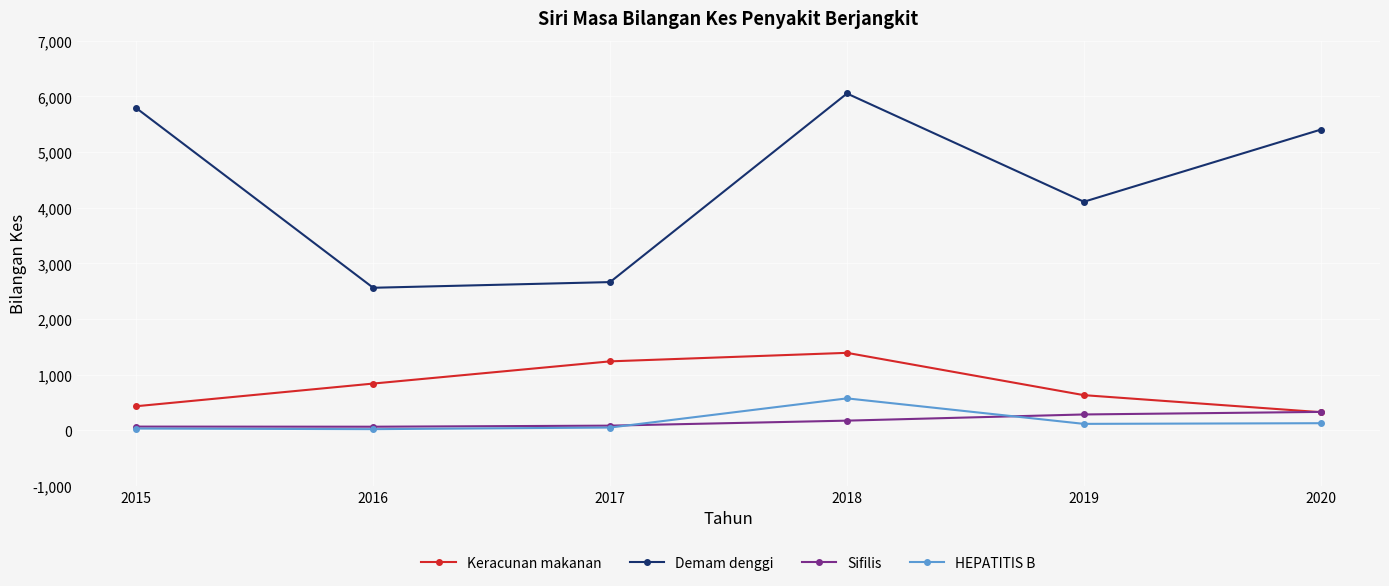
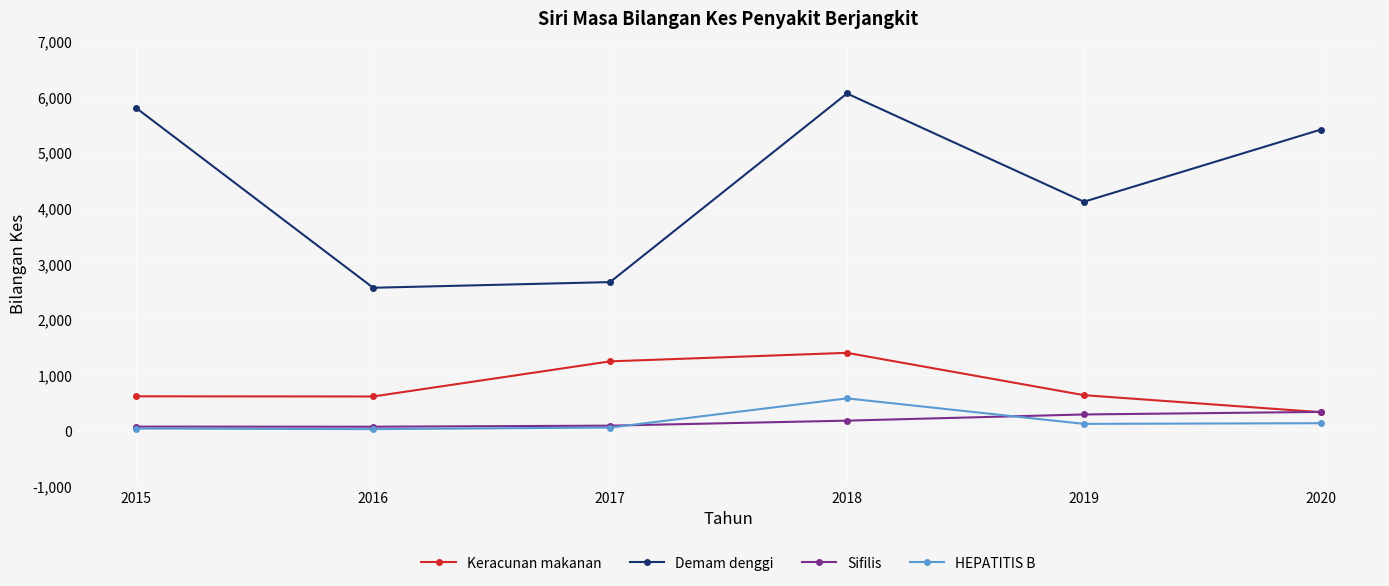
  {
    "Keracunan makanan": {
-     "2015": "400",
-     "2016": "800",
+     "2015": "600",
+     "2016": "600",
      "2017": "1,200",
      "2018": "1,400",
      "2019": "600"
    },
    "Demam denggi": {
      "2015": "5,800",
      "2016": "2,600",
      "2017": "2,700",
      "2018": "6,100",
      "2019": "4,100",
      "2020": "5,400"
    },
    "Sifilis": {
      "2018": "200",
      "2019": "300"
    },
    "HEPATITIS B": {
      "2018": "600",
      "2019": "100",
      "2020": "100"
    }
  }
